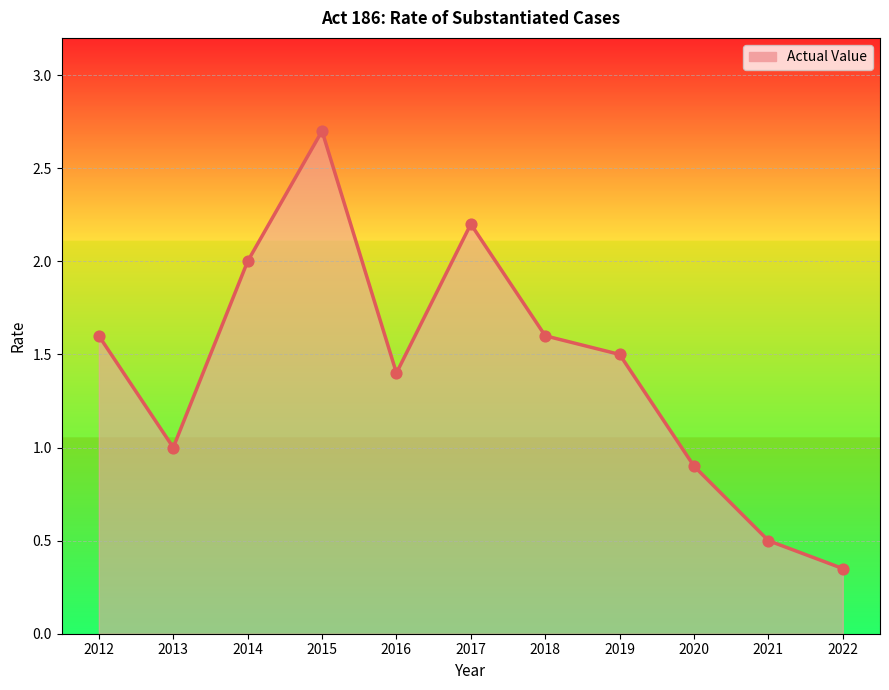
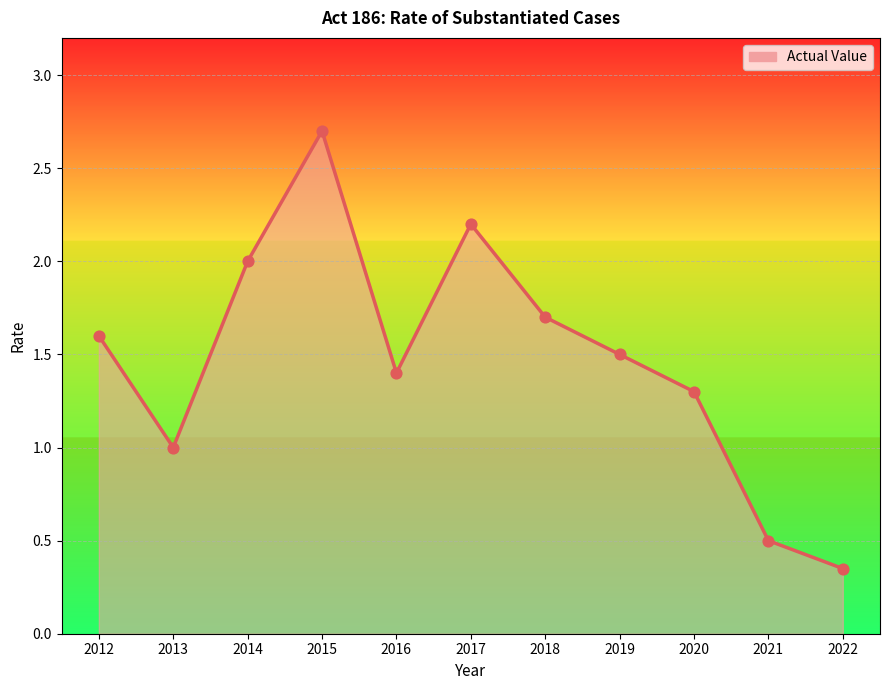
  {
    "2012": 1.6,
    "2013": 1.0,
    "2014": 2.0,
    "2015": 2.7,
    "2016": 1.4,
    "2017": 2.2,
-   "2018": 1.6,
+   "2018": 1.7,
    "2019": 1.5,
-   "2020": 0.9,
+   "2020": 1.3,
    "2021": 0.5,
    "2022": 0.35
  }
